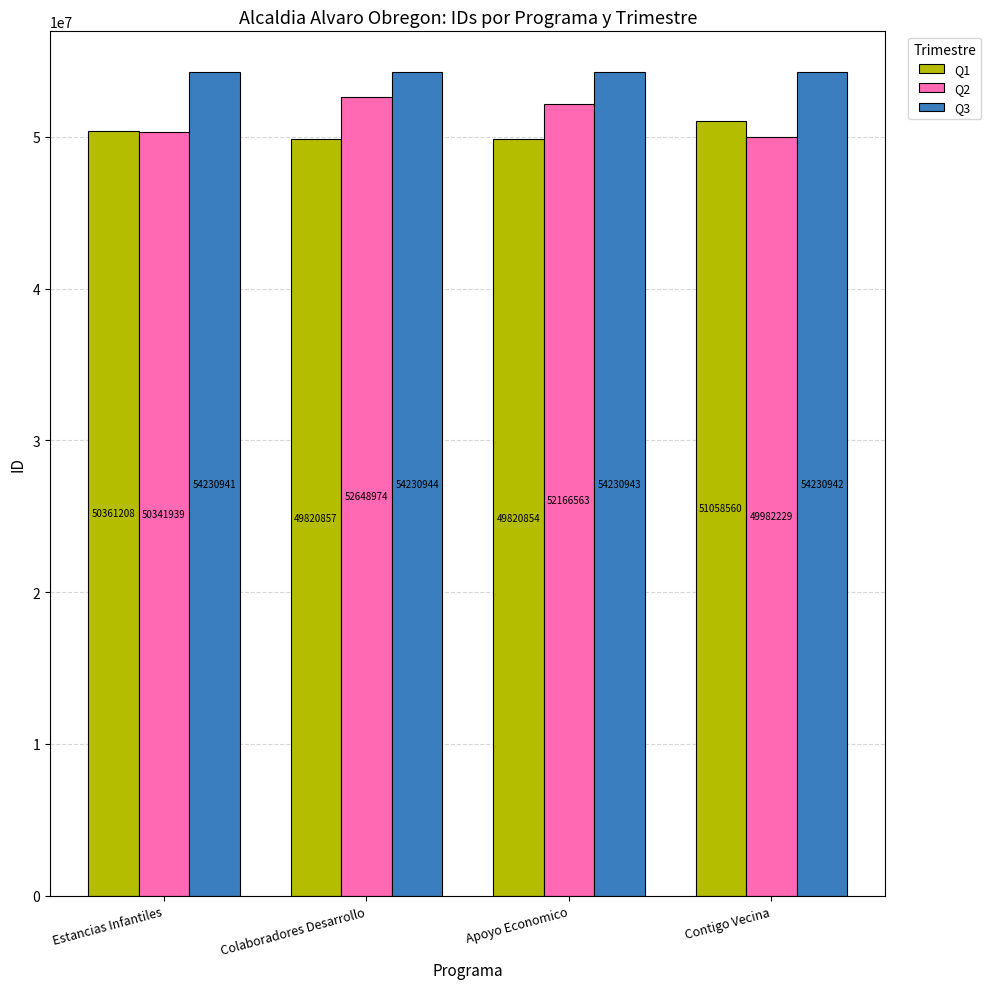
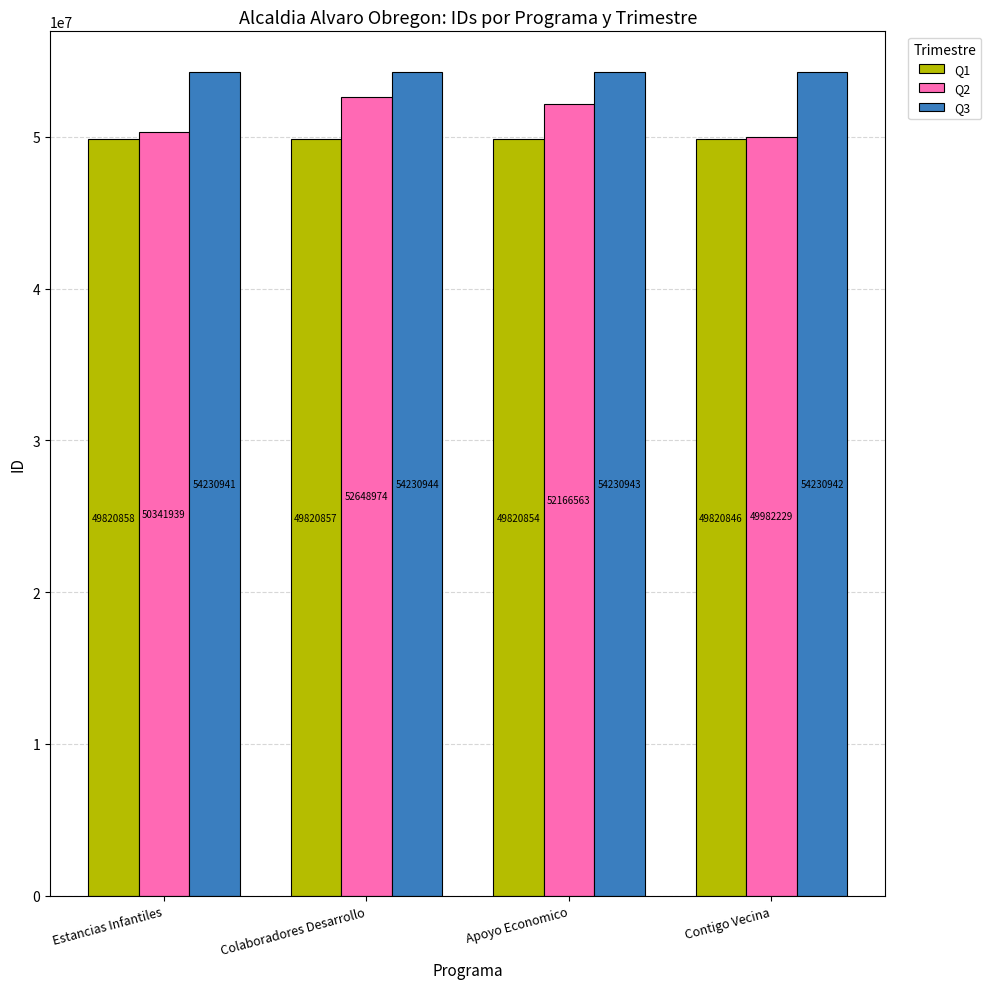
  {
    "Q1": {
-     "Estancias Infantiles": 50361208,
+     "Estancias Infantiles": 49820858,
      "Colaboradores Desarrollo": 49820857,
      "Apoyo Economico": 49820854,
-     "Contigo Vecina": 51058560
+     "Contigo Vecina": 49820846
    },
    "Q2": {
      "Estancias Infantiles": 50341939,
      "Colaboradores Desarrollo": 52648974,
      "Apoyo Economico": 52166563,
      "Contigo Vecina": 49982229
    },
    "Q3": {
      "Estancias Infantiles": 54230941,
      "Colaboradores Desarrollo": 54230944,
      "Apoyo Economico": 54230943,
      "Contigo Vecina": 54230942
    }
  }
